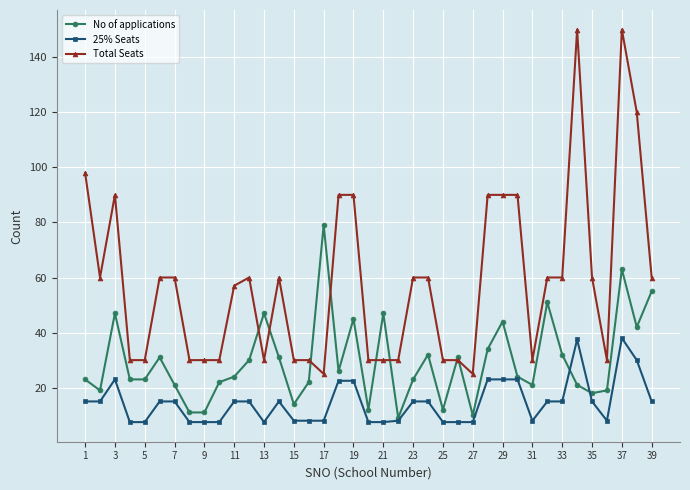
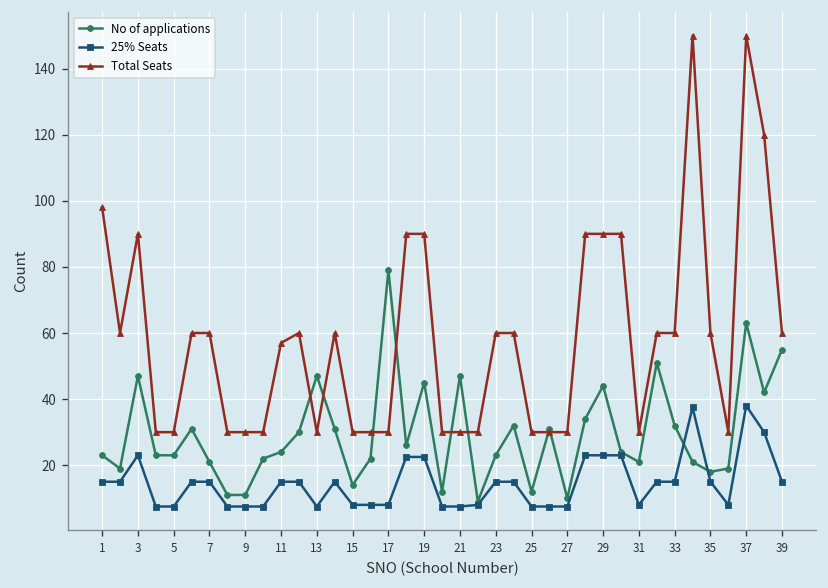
  {
    "Total Seats": {
      "1": 98,
      "3": 90,
      "5": 30,
      "7": 60,
      "9": 30,
      "11": 57,
      "13": 30,
      "15": 30,
-     "17": 25,
+     "17": 30,
      "19": 90,
      "21": 30,
      "23": 60,
      "25": 30,
-     "27": 25,
+     "27": 30,
      "29": 90,
      "31": 30,
      "33": 60,
      "35": 60,
      "37": 150,
      "39": 60
    }
  }
